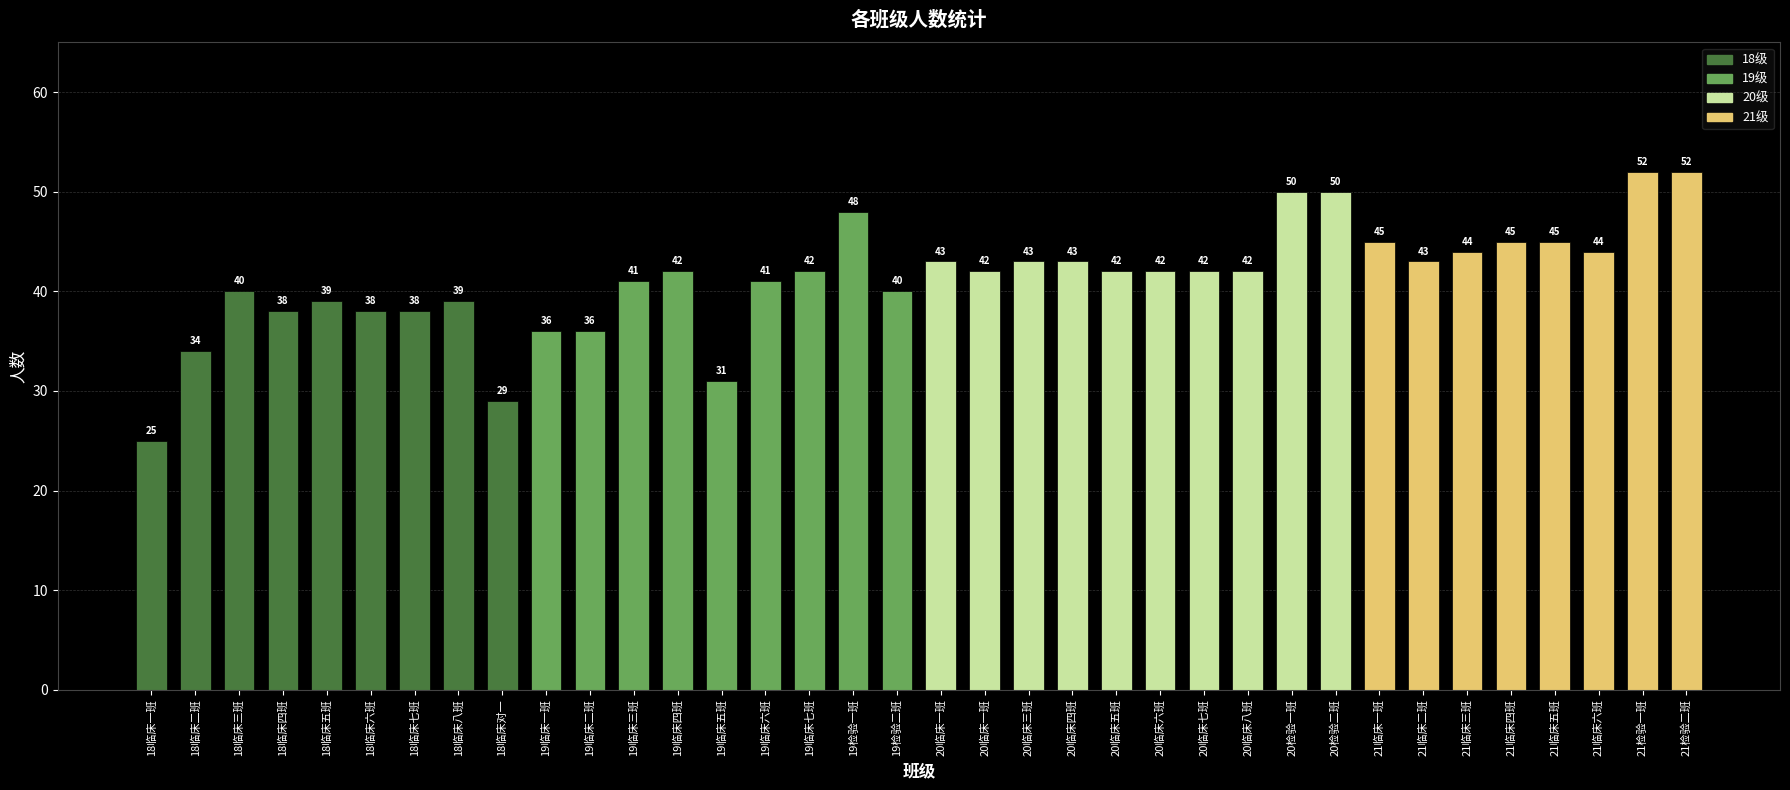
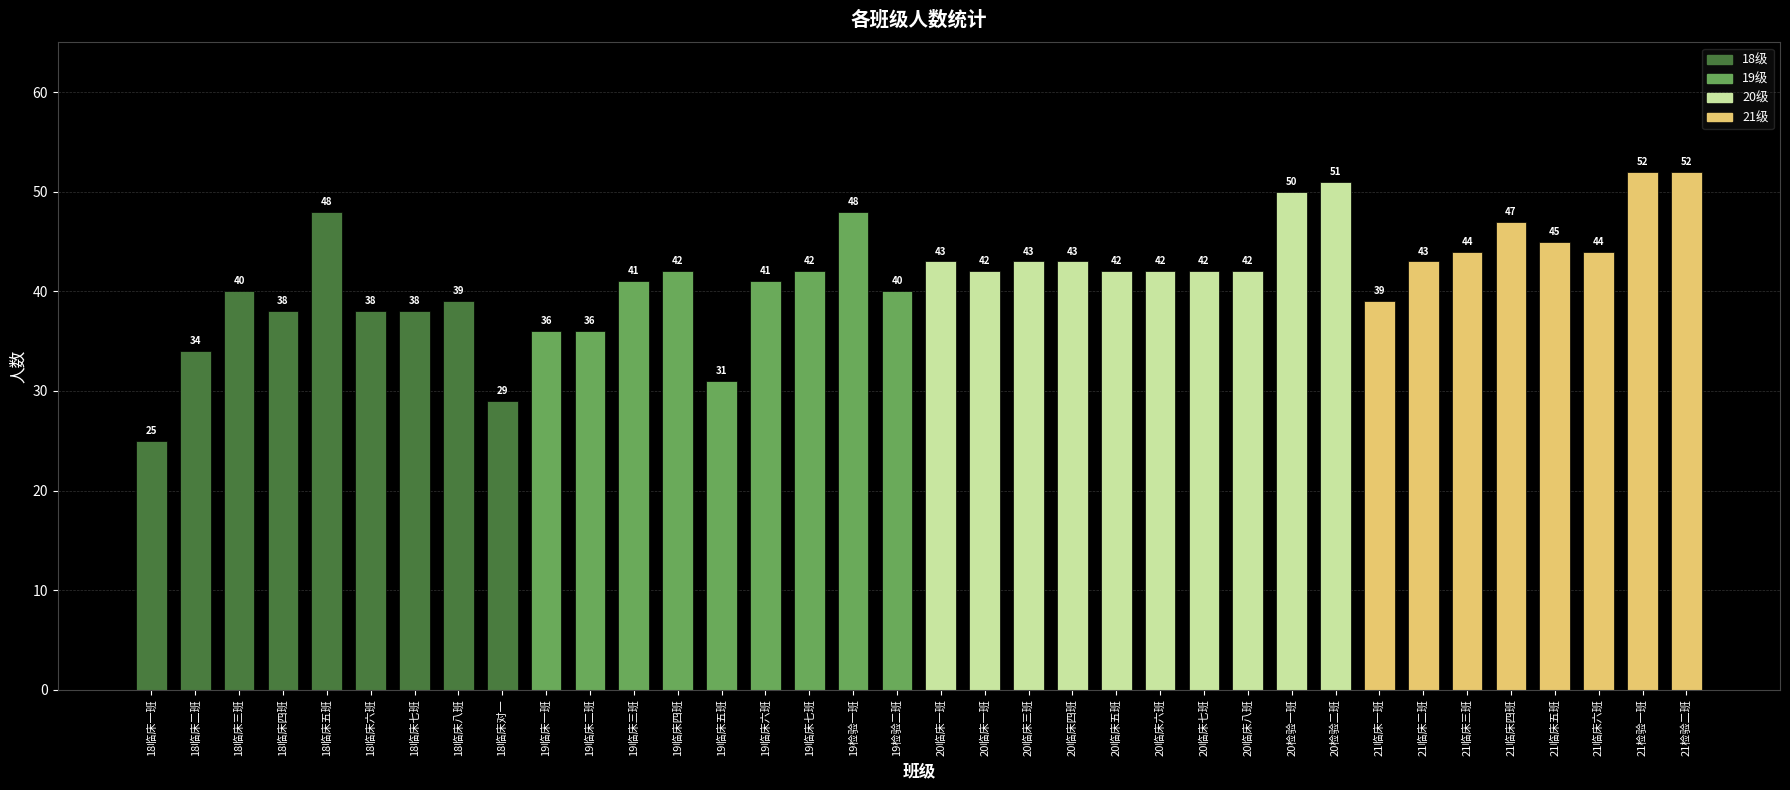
  {
    "18临床一班": 25,
    "18临床二班": 34,
    "18临床三班": 40,
    "18临床四班": 38,
-   "18临床五班": 39,
+   "18临床五班": 48,
    "18临床六班": 38,
    "18临床七班": 38,
    "18临床八班": 39,
    "18临床对一": 29,
    "19临床一班": 36,
    "19临床二班": 36,
    "19临床三班": 41,
    "19临床四班": 42,
    "19临床五班": 31,
    "19临床六班": 41,
    "19临床七班": 42,
    "19检验一班": 48,
    "19检验二班": 40,
    "20临床三班": 43,
    "20临床四班": 43,
    "20临床五班": 42,
    "20临床六班": 42,
    "20临床七班": 42,
    "20临床八班": 42,
    "20检验一班": 50,
-   "20检验二班": 50,
-   "21临床一班": 45,
+   "20检验二班": 51,
+   "21临床一班": 39,
    "21临床二班": 43,
    "21临床三班": 44,
-   "21临床四班": 45,
+   "21临床四班": 47,
    "21临床五班": 45,
    "21临床六班": 44,
    "21检验一班": 52,
    "21检验二班": 52
  }
